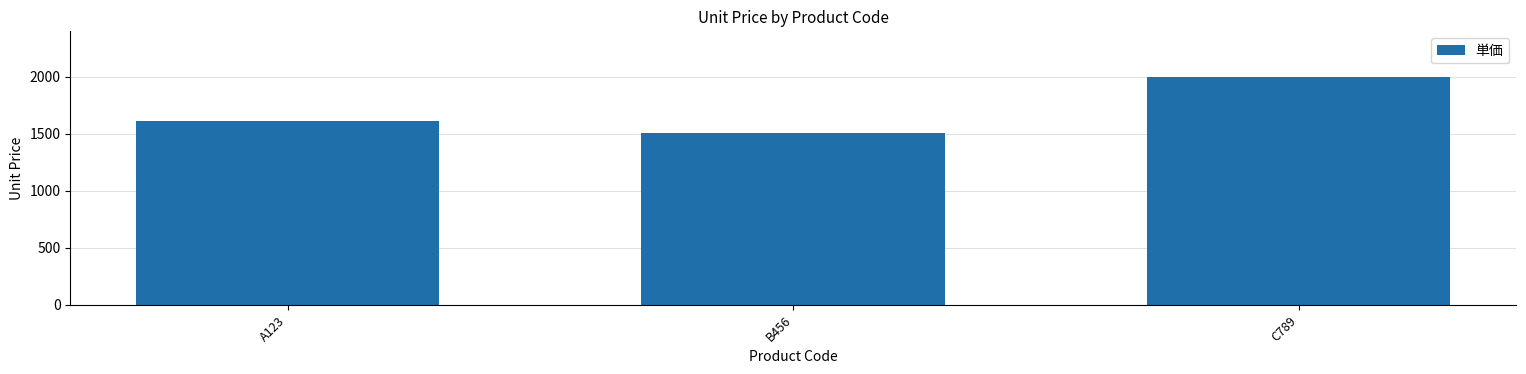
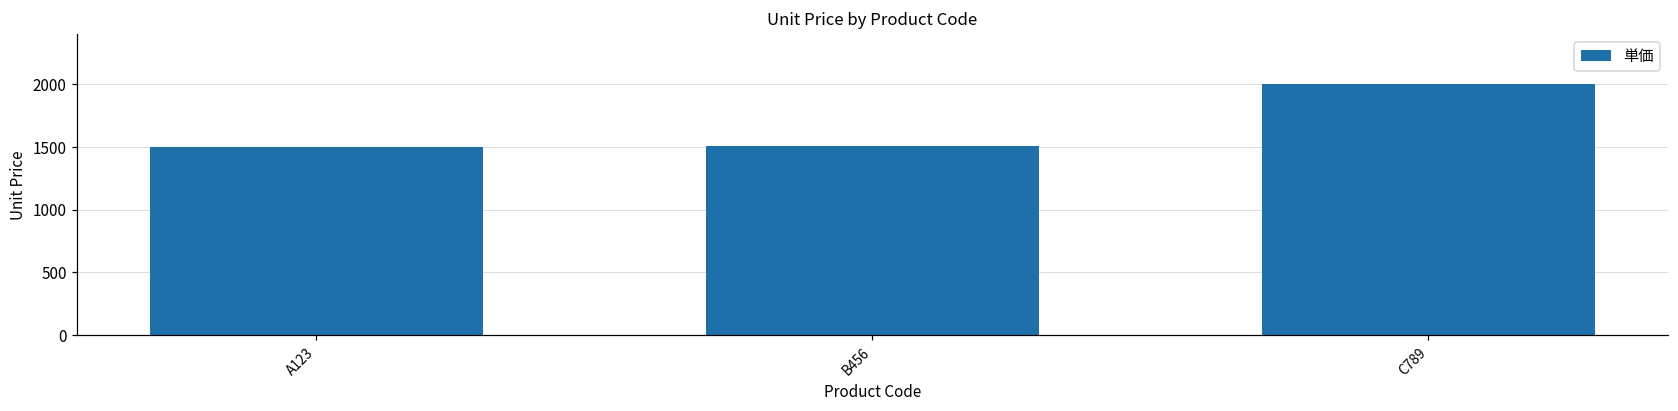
  {
-   "A123": 1620,
+   "A123": 1500,
    "B456": 1510,
    "C789": 2000
  }
